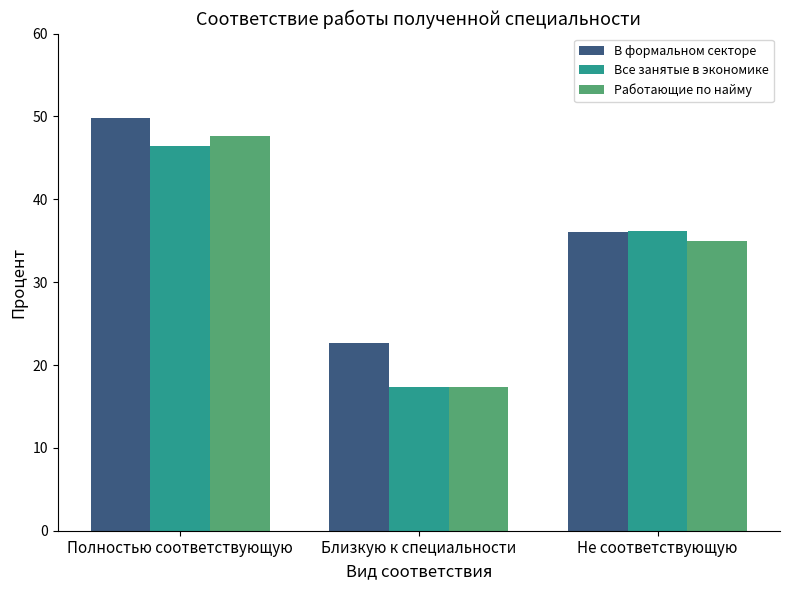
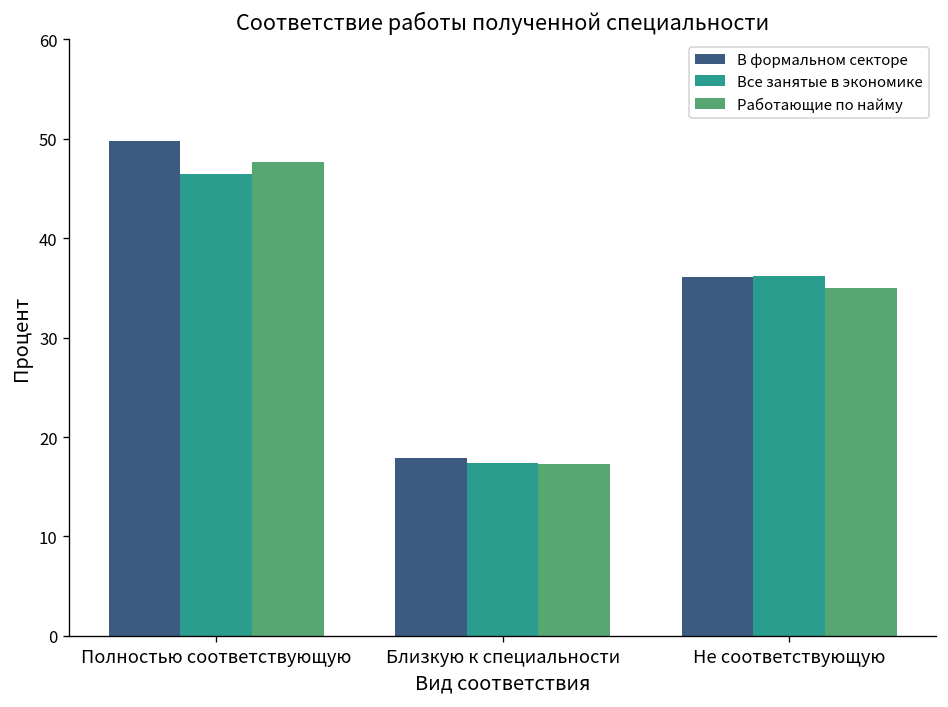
  {
    "В формальном секторе": {
      "Полностью соответствующую": 50,
-     "Близкую к специальности": 23,
+     "Близкую к специальности": 18,
      "Не соответствующую": 36
    }
  }
